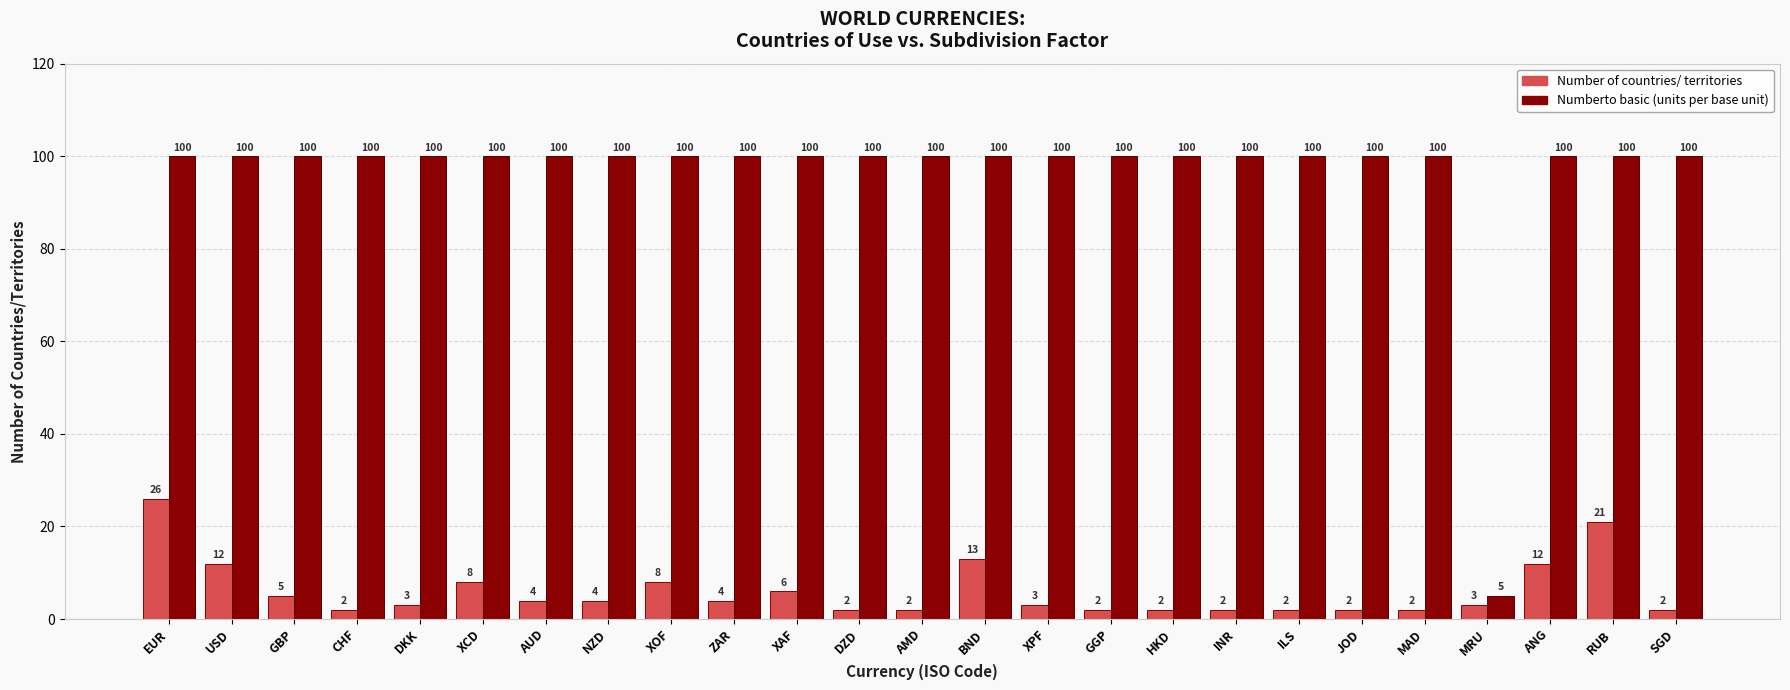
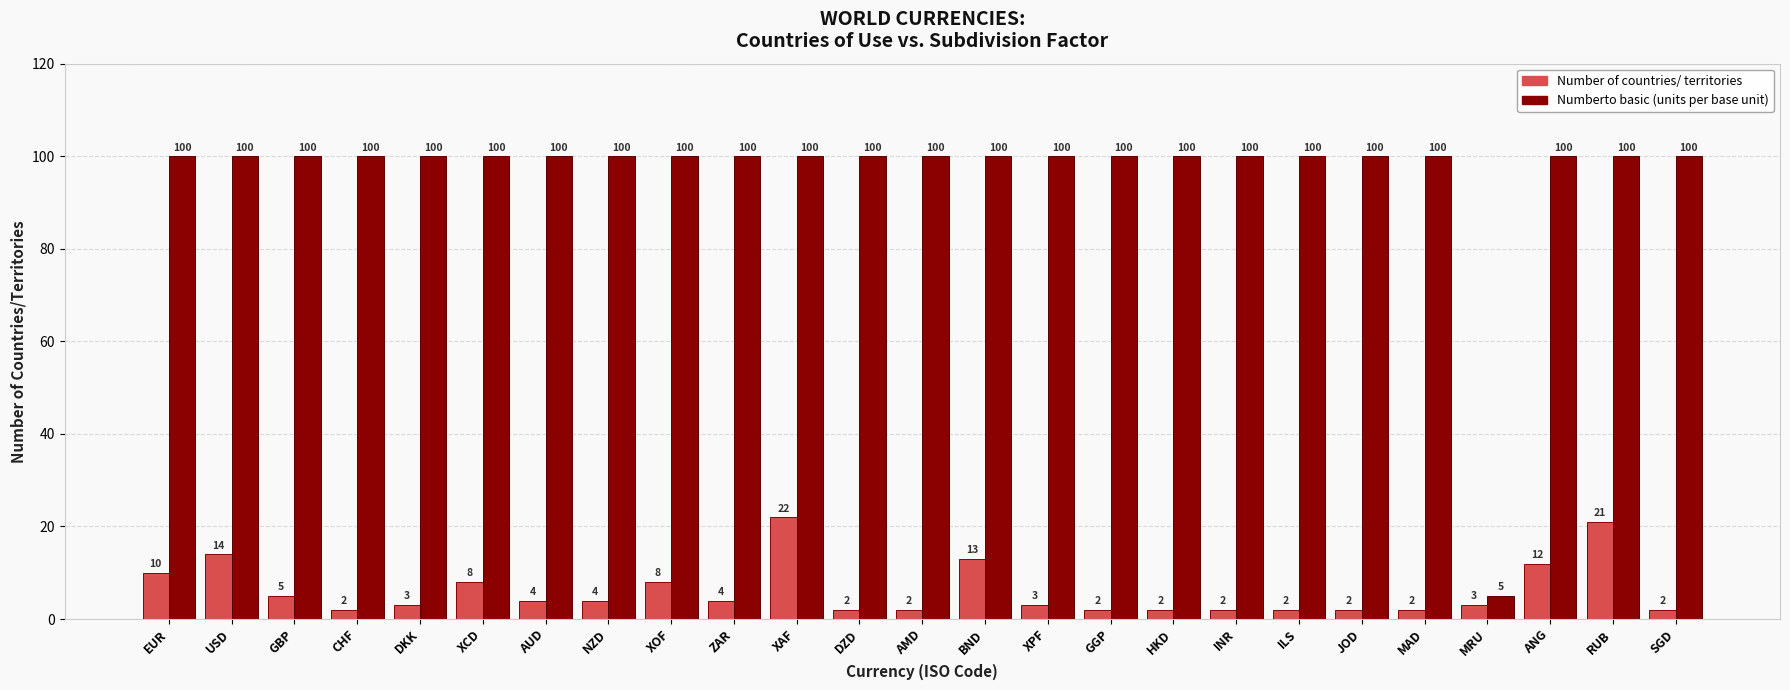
  {
    "Number of countries/ territories": {
-     "EUR": 26,
-     "USD": 12,
+     "EUR": 10,
+     "USD": 14,
      "GBP": 5,
      "CHF": 2,
      "DKK": 3,
      "XCD": 8,
      "AUD": 4,
      "NZD": 4,
      "XOF": 8,
      "ZAR": 4,
-     "XAF": 6,
+     "XAF": 22,
      "DZD": 2,
      "AMD": 2,
      "BND": 13,
      "XPF": 3,
      "GGP": 2,
      "HKD": 2,
      "INR": 2,
      "ILS": 2,
      "JOD": 2,
      "MAD": 2,
      "MRU": 3,
      "ANG": 12,
      "RUB": 21,
      "SGD": 2
    }
  }
